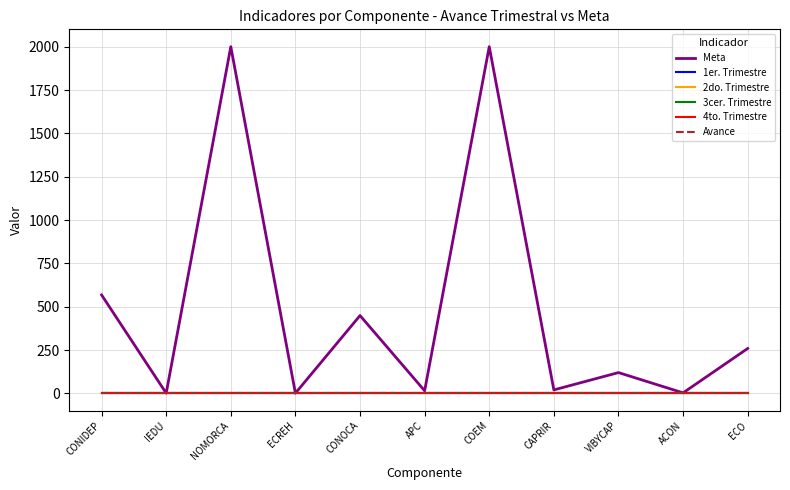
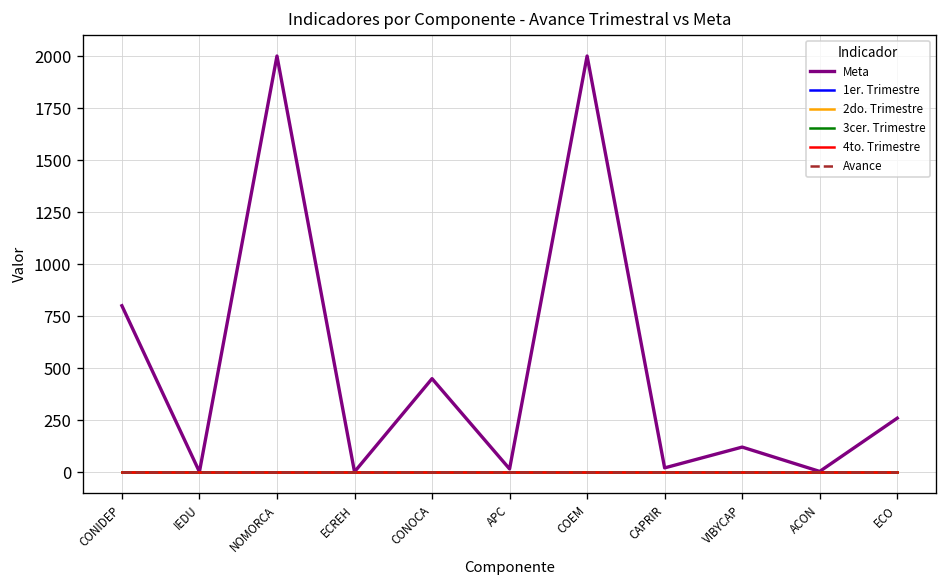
  {
    "Meta": {
-     "CONIDEP": 570,
+     "CONIDEP": 800,
      "NOMORCA": 2000,
      "CONOCA": 450,
      "APC": 20,
      "COEM": 2000,
      "CAPRIR": 20,
      "VIBYCAP": 120,
      "ECO": 260
    },
    "Avance": {
      "CONIDEP": 0,
      "NOMORCA": 0,
      "CONOCA": 0,
      "APC": 0,
      "COEM": 0,
      "CAPRIR": 0,
      "VIBYCAP": 0,
      "ECO": 0
    }
  }
